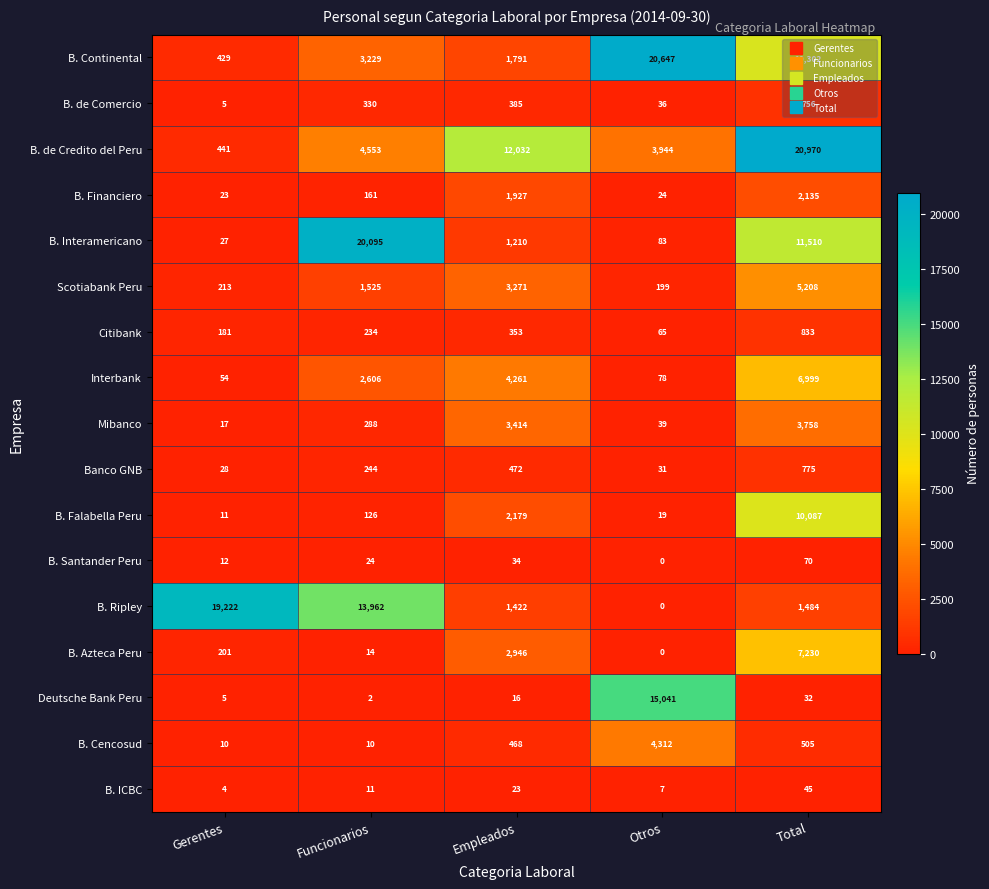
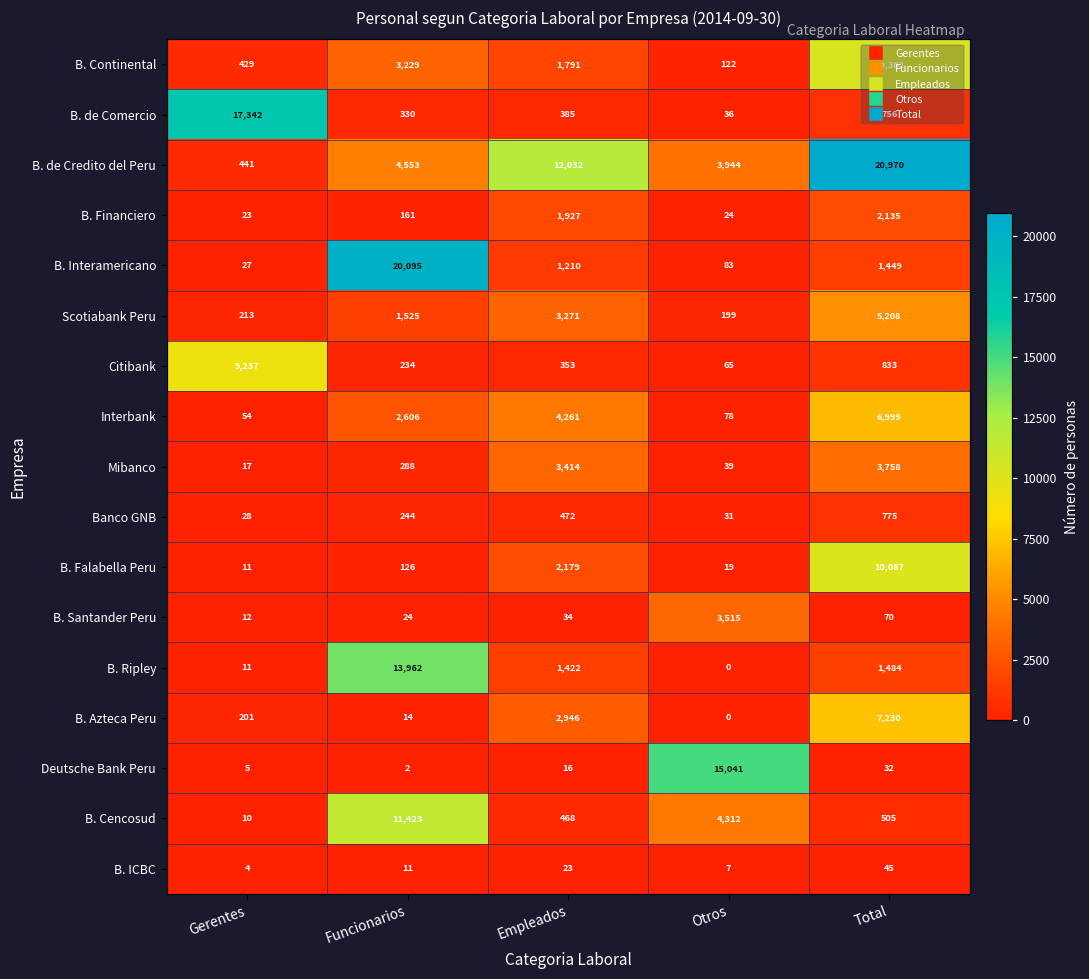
  {
    "B. Continental": {
      "Gerentes": "429",
      "Funcionarios": "3,229",
      "Empleados": "1,791",
-     "Otros": "20,647"
+     "Otros": "122"
    },
    "B. de Comercio": {
-     "Gerentes": "5",
+     "Gerentes": "17,342",
      "Funcionarios": "330",
      "Empleados": "385",
      "Otros": "36"
    },
    "B. de Credito del Peru": {
      "Gerentes": "441",
      "Funcionarios": "4,553",
      "Empleados": "12,032",
      "Otros": "3,944",
      "Total": "20,970"
    },
    "B. Financiero": {
      "Gerentes": "23",
      "Funcionarios": "161",
      "Empleados": "1,927",
      "Otros": "24",
      "Total": "2,135"
    },
    "B. Interamericano": {
      "Gerentes": "27",
      "Funcionarios": "20,095",
      "Empleados": "1,210",
      "Otros": "83",
-     "Total": "11,510"
+     "Total": "1,449"
    },
    "Scotiabank Peru": {
      "Gerentes": "213",
      "Funcionarios": "1,525",
      "Empleados": "3,271",
      "Otros": "199",
      "Total": "5,208"
    },
    "Citibank": {
-     "Gerentes": "181",
+     "Gerentes": "9,237",
      "Funcionarios": "234",
      "Empleados": "353",
      "Otros": "65",
      "Total": "833"
    },
    "Interbank": {
      "Gerentes": "54",
      "Funcionarios": "2,606",
      "Empleados": "4,261",
      "Otros": "78",
      "Total": "6,999"
    },
    "Mibanco": {
      "Gerentes": "17",
      "Funcionarios": "288",
      "Empleados": "3,414",
      "Otros": "39",
      "Total": "3,758"
    },
    "Banco GNB": {
      "Gerentes": "28",
      "Funcionarios": "244",
      "Empleados": "472",
      "Otros": "31",
      "Total": "775"
    },
    "B. Falabella Peru": {
      "Gerentes": "11",
      "Funcionarios": "126",
      "Empleados": "2,179",
      "Otros": "19",
      "Total": "10,087"
    },
    "B. Santander Peru": {
      "Gerentes": "12",
      "Funcionarios": "24",
      "Empleados": "34",
-     "Otros": "0",
+     "Otros": "3,515",
      "Total": "70"
    },
    "B. Ripley": {
-     "Gerentes": "19,222",
+     "Gerentes": "11",
      "Funcionarios": "13,962",
      "Empleados": "1,422",
      "Otros": "0",
      "Total": "1,484"
    },
    "B. Azteca Peru": {
      "Gerentes": "201",
      "Funcionarios": "14",
      "Empleados": "2,946",
      "Otros": "0",
      "Total": "7,230"
    },
    "Deutsche Bank Peru": {
      "Gerentes": "5",
      "Funcionarios": "2",
      "Empleados": "16",
      "Otros": "15,041",
      "Total": "32"
    },
    "B. Cencosud": {
      "Gerentes": "10",
-     "Funcionarios": "10",
+     "Funcionarios": "11,423",
      "Empleados": "468",
      "Otros": "4,312",
      "Total": "505"
    },
    "B. ICBC": {
      "Gerentes": "4",
      "Funcionarios": "11",
      "Empleados": "23",
      "Otros": "7",
      "Total": "45"
    }
  }
